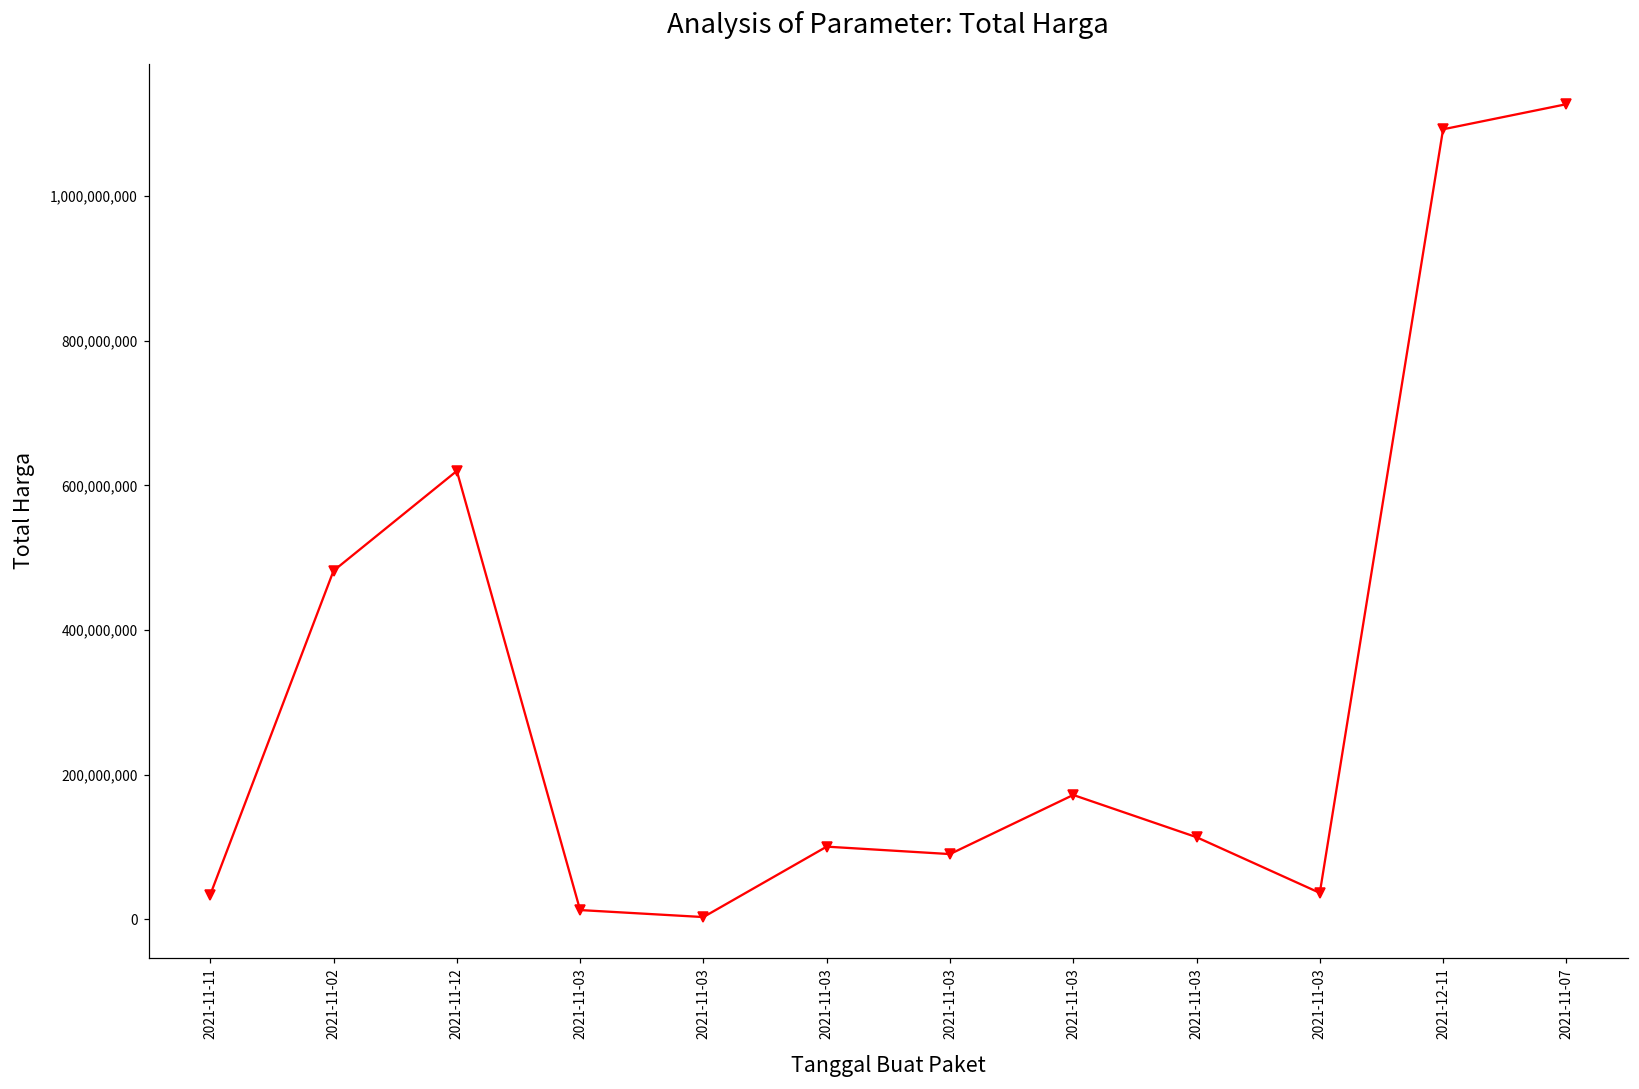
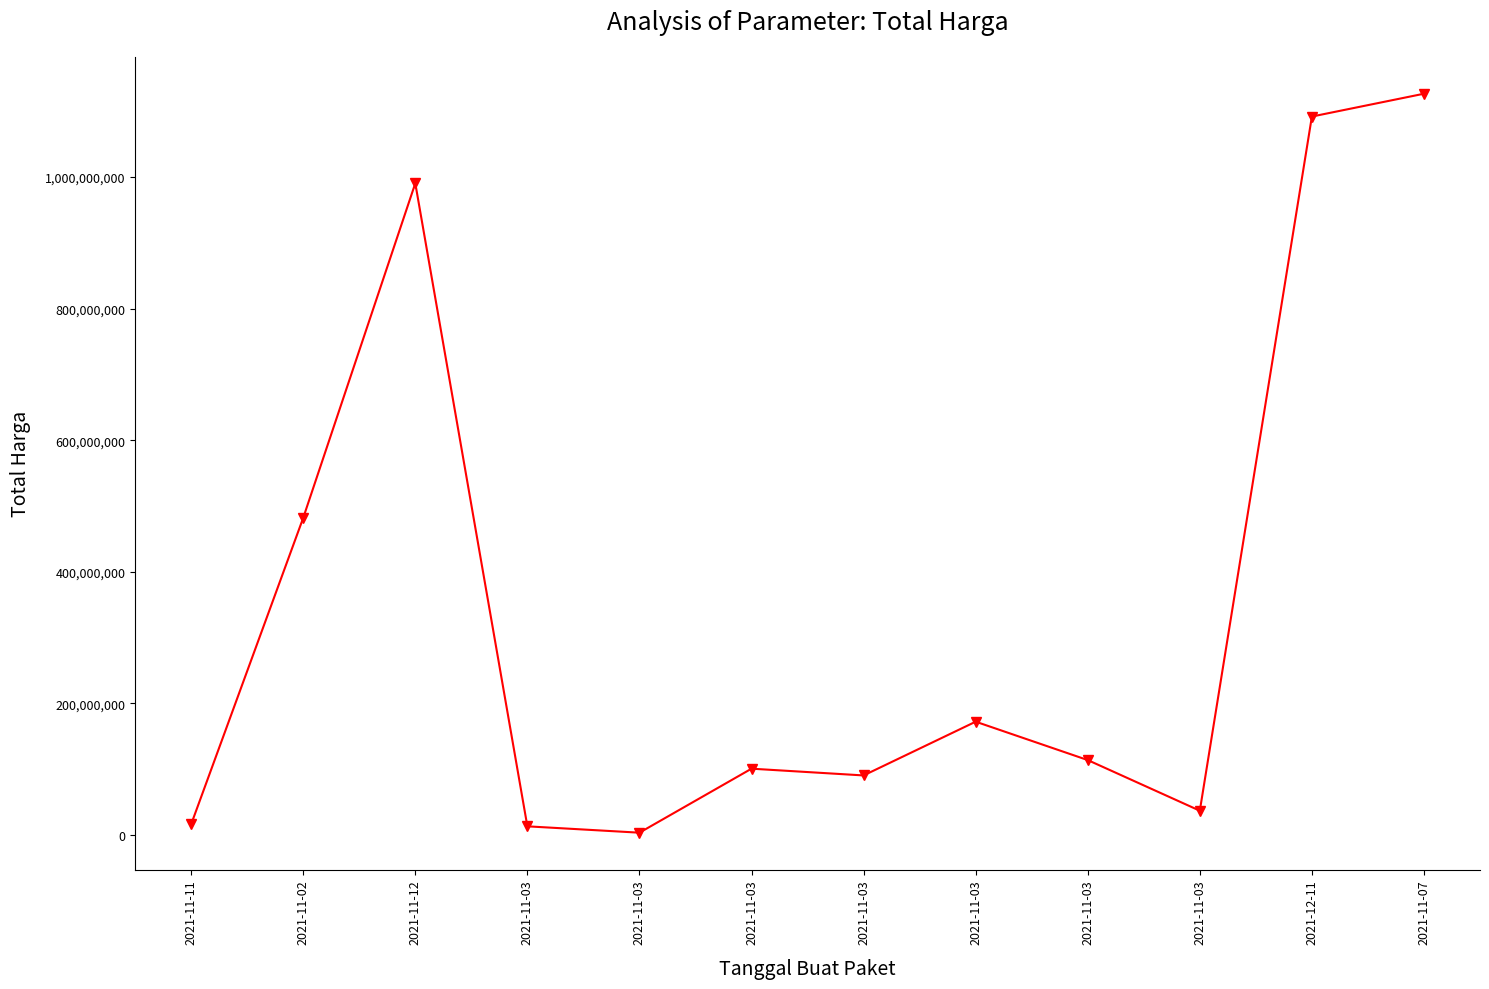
  {
-   "2021-11-11": "30,000,000",
+   "2021-11-11": "20,000,000",
    "2021-11-02": "480,000,000",
-   "2021-11-12": "620,000,000",
+   "2021-11-12": "990,000,000",
    "2021-12-11": "1,090,000,000",
    "2021-11-07": "1,130,000,000"
  }
